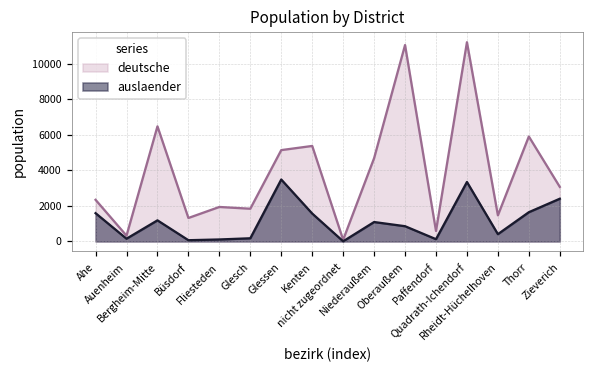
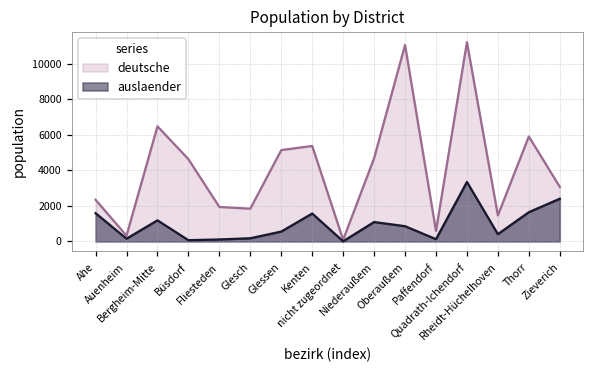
  {
    "deutsche": {
      "Ahe": 2300,
      "Auenheim": 300,
      "Bergheim-Mitte": 6500,
-     "Büsdorf": 1300,
+     "Büsdorf": 4600,
      "Fliesteden": 1900,
      "Glesch": 1800,
      "Glessen": 5100,
      "Kenten": 5400,
      "Niederaußem": 4700,
      "Oberaußem": 11000,
      "Paffendorf": 600,
      "Quadrath-Ichendorf": 11200,
      "Rheidt-Hüchelhoven": 1500,
      "Thorr": 5900,
      "Zieverich": 3100
    },
    "auslaender": {
      "Ahe": 1600,
      "Auenheim": 200,
      "Bergheim-Mitte": 1200,
      "Büsdorf": 100,
      "Fliesteden": 100,
      "Glesch": 200,
-     "Glessen": 3500,
+     "Glessen": 600,
      "Kenten": 1600,
      "Niederaußem": 1100,
      "Oberaußem": 900,
      "Paffendorf": 100,
      "Quadrath-Ichendorf": 3300,
      "Rheidt-Hüchelhoven": 400,
      "Thorr": 1600,
      "Zieverich": 2400
    }
  }
